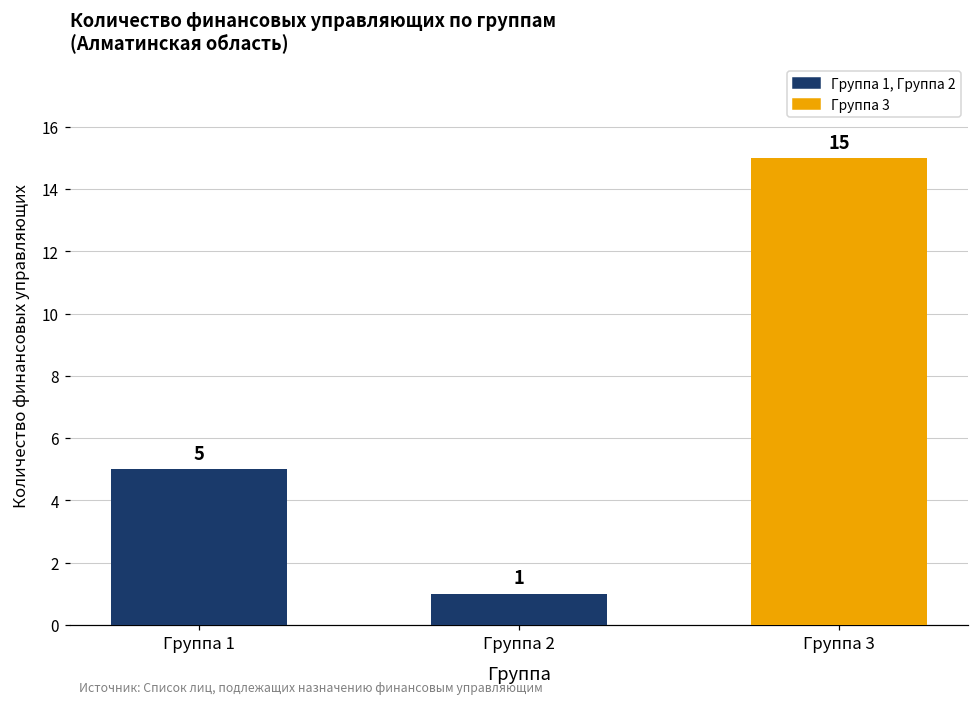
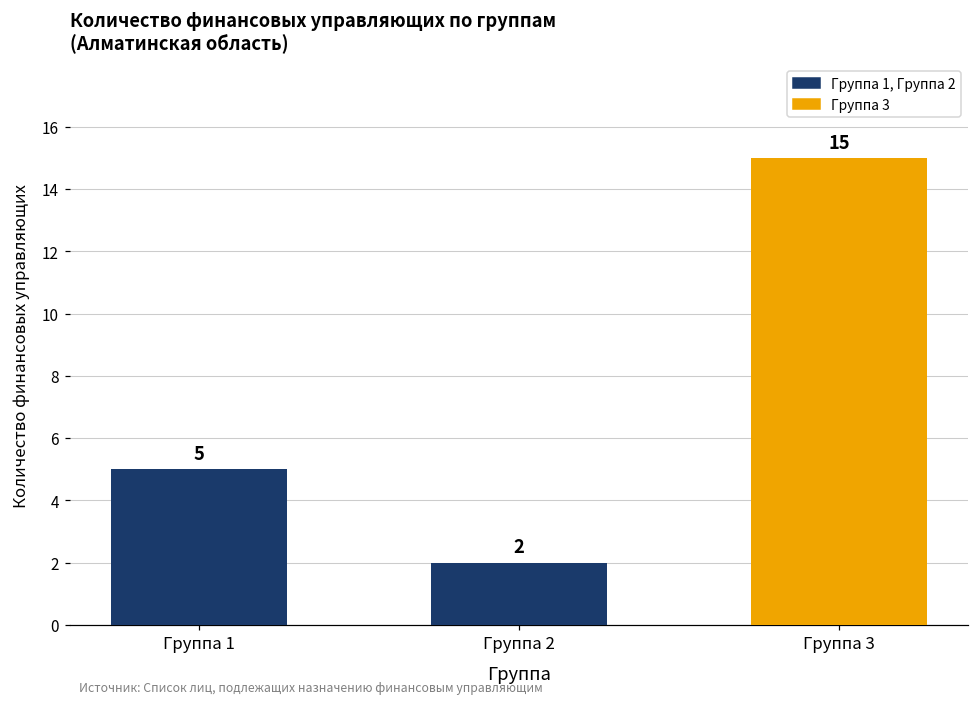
  {
    "Группа 1": 5,
-   "Группа 2": 1,
+   "Группа 2": 2,
    "Группа 3": 15
  }
